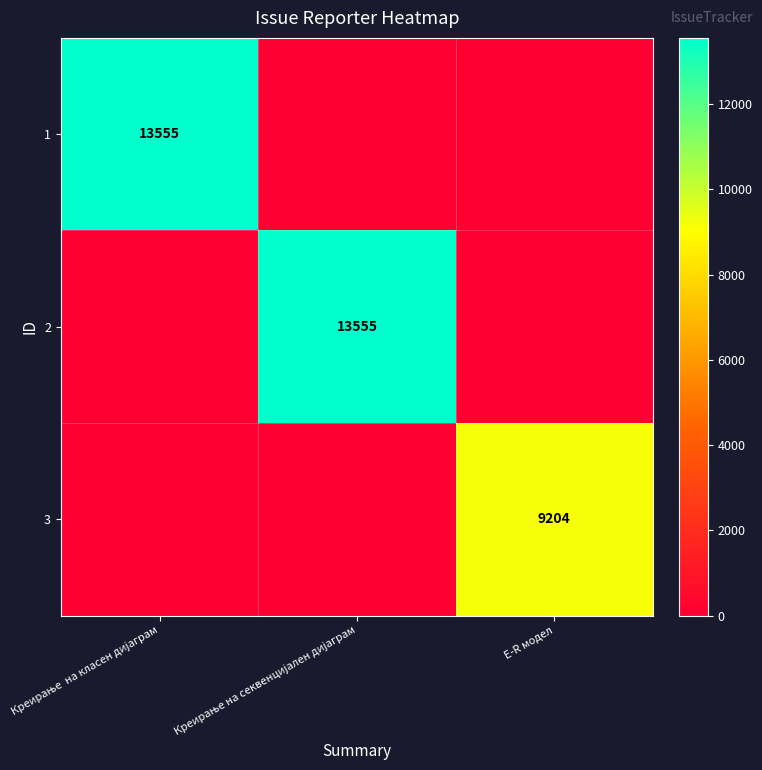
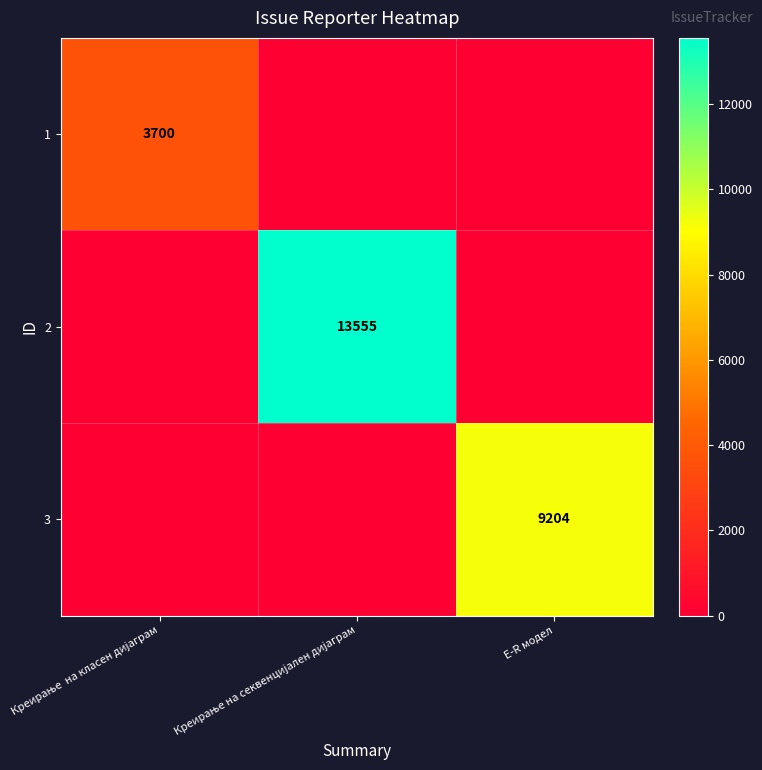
  {
    "1": {
-     "Креирање на класен дијаграм": 13555
+     "Креирање на класен дијаграм": 3700
    },
    "2": {
      "Креирање на секвенцијален дијаграм": 13555
    },
    "3": {
      "Е-R модел": 9204
    }
  }
